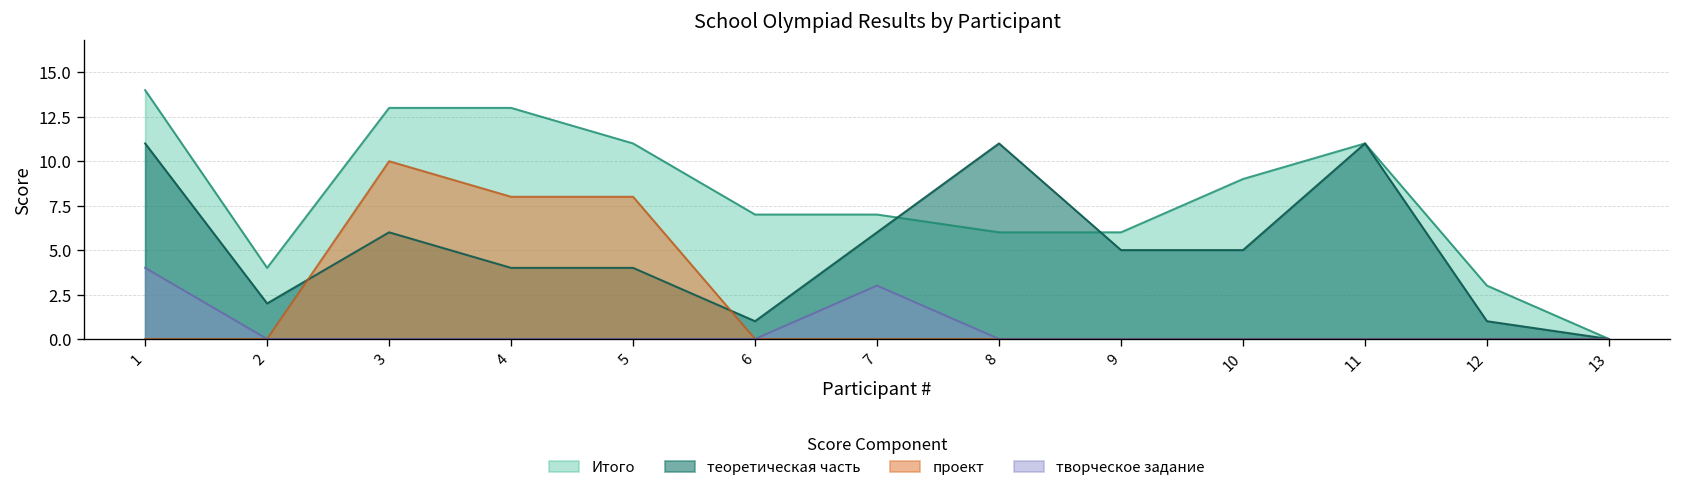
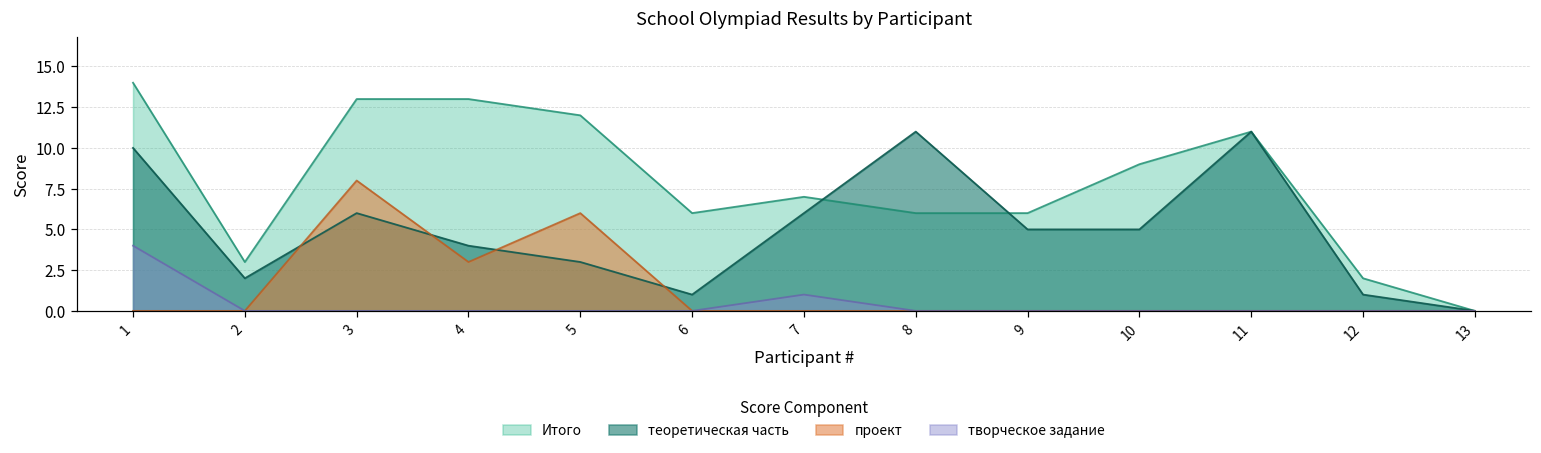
  {
    "Итого": {
      "1": 14,
-     "2": 4,
+     "2": 3,
      "3": 13,
      "4": 13,
-     "5": 11,
-     "6": 7,
+     "5": 12,
+     "6": 6,
      "7": 7,
      "8": 6,
      "9": 6,
      "10": 9,
-     "12": 3
+     "12": 2
    },
    "теоретическая часть": {
-     "1": 11,
+     "1": 10,
      "2": 2,
      "3": 6,
      "4": 4,
-     "5": 4,
+     "5": 3,
      "6": 1,
      "7": 6,
      "8": 11,
      "9": 5,
      "10": 5,
      "12": 1
    },
    "проект": {
      "1": 0,
-     "3": 10,
-     "4": 8,
-     "5": 8,
+     "3": 8,
+     "4": 3,
+     "5": 6,
      "7": 0
    },
    "творческое задание": {
      "1": 4,
      "3": 0,
      "4": 0,
      "5": 0,
-     "7": 3
+     "7": 1
    }
  }
